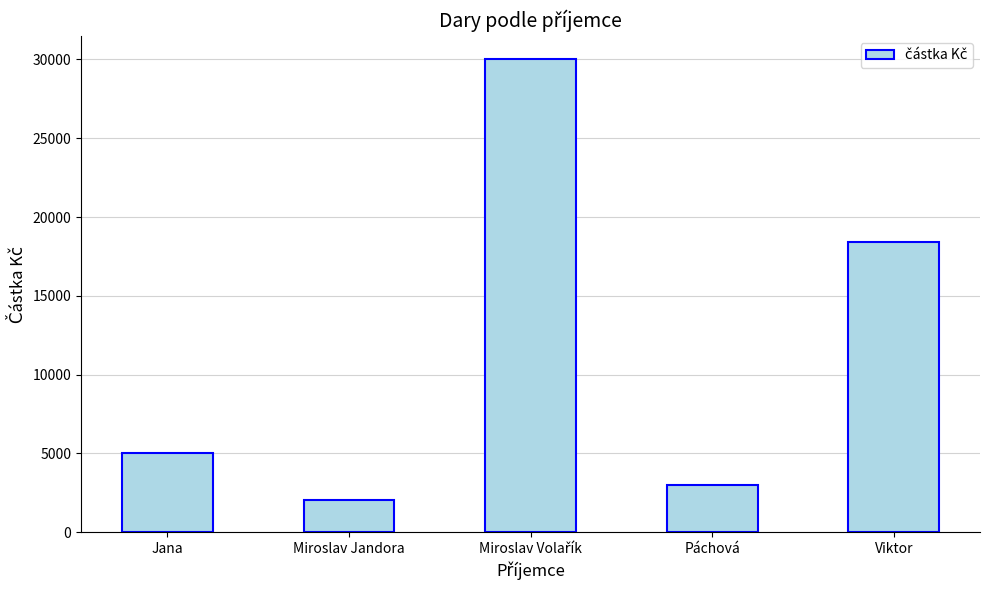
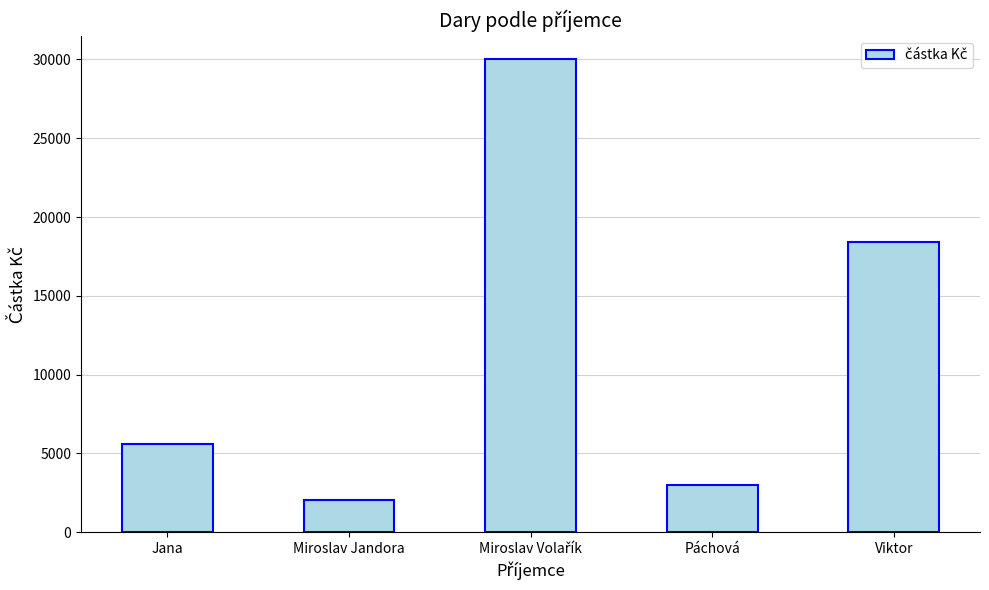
  {
-   "Jana": 5000,
+   "Jana": 5600,
    "Miroslav Jandora": 2000,
    "Miroslav Volařík": 30000,
    "Páchová": 3000,
    "Viktor": 18400
  }
